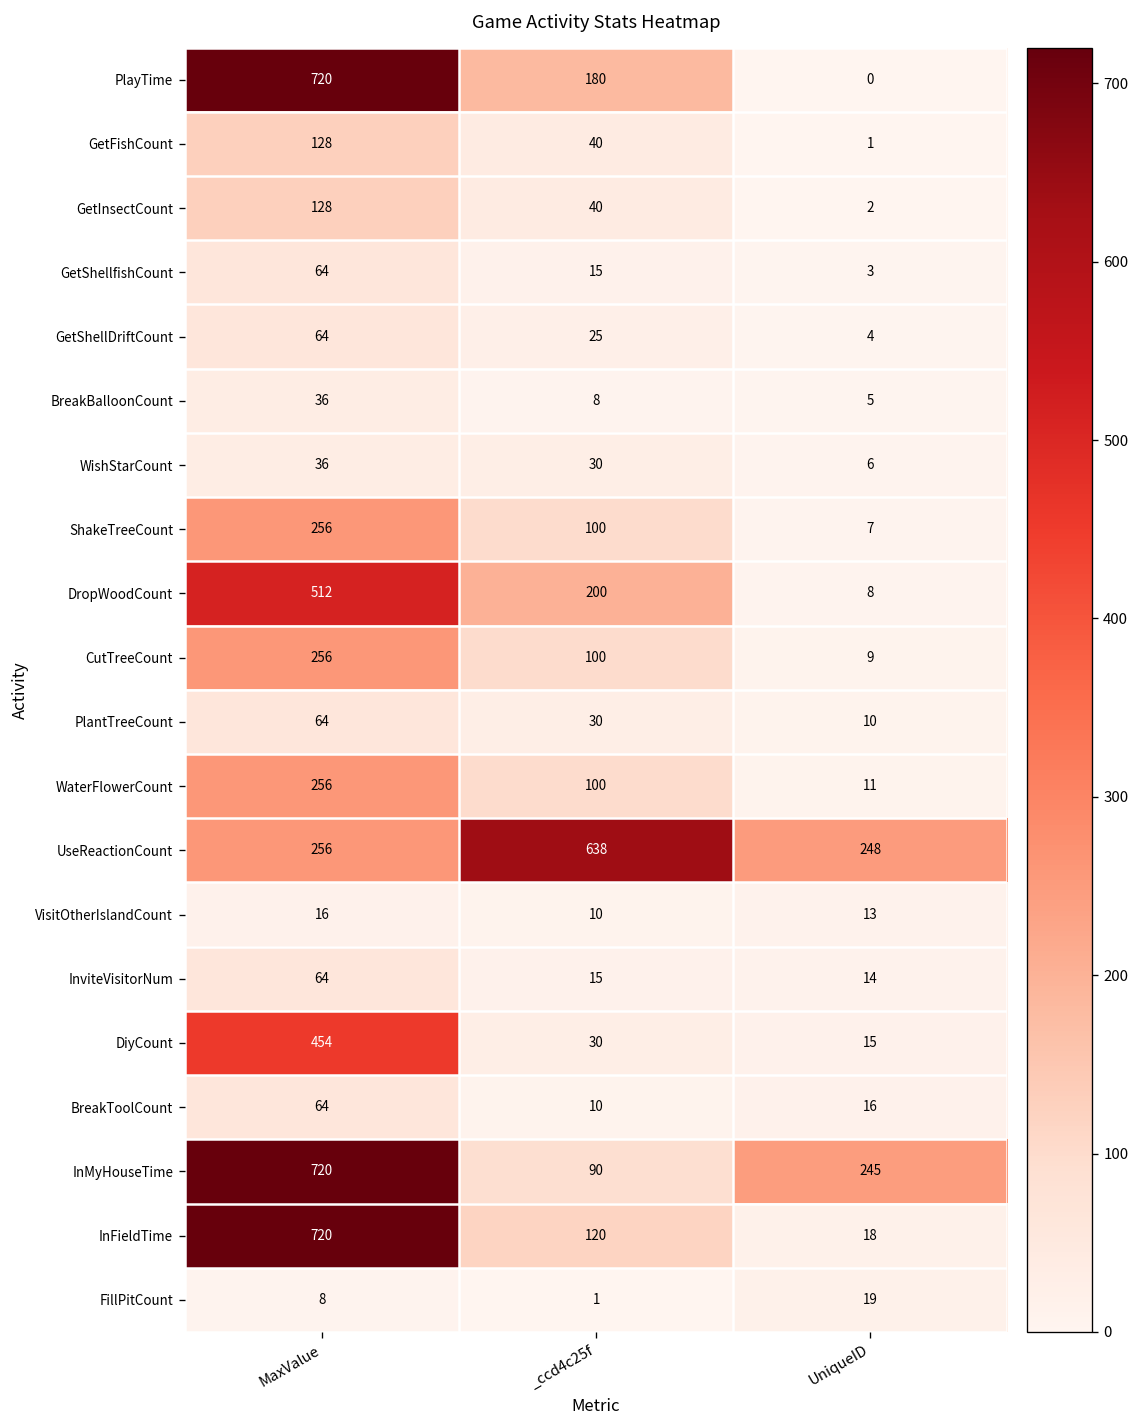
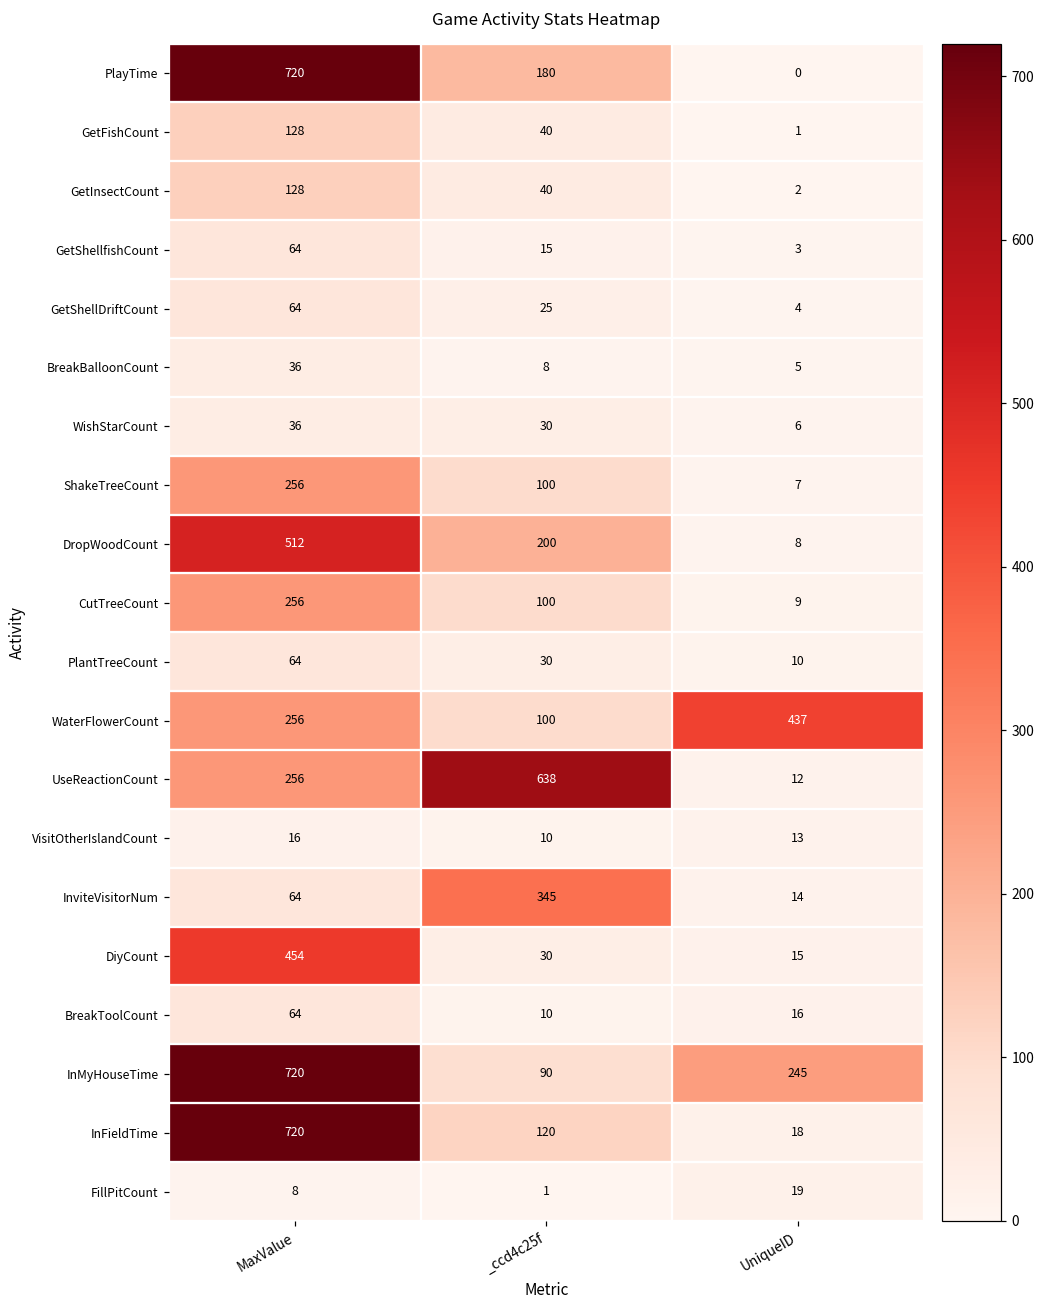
  {
    "PlayTime": {
      "MaxValue": 720,
      "_ccd4c25f": 180,
      "UniqueID": 0
    },
    "GetFishCount": {
      "MaxValue": 128,
      "_ccd4c25f": 40,
      "UniqueID": 1
    },
    "GetInsectCount": {
      "MaxValue": 128,
      "_ccd4c25f": 40,
      "UniqueID": 2
    },
    "GetShellfishCount": {
      "MaxValue": 64,
      "_ccd4c25f": 15,
      "UniqueID": 3
    },
    "GetShellDriftCount": {
      "MaxValue": 64,
      "_ccd4c25f": 25,
      "UniqueID": 4
    },
    "BreakBalloonCount": {
      "MaxValue": 36,
      "_ccd4c25f": 8,
      "UniqueID": 5
    },
    "WishStarCount": {
      "MaxValue": 36,
      "_ccd4c25f": 30,
      "UniqueID": 6
    },
    "ShakeTreeCount": {
      "MaxValue": 256,
      "_ccd4c25f": 100,
      "UniqueID": 7
    },
    "DropWoodCount": {
      "MaxValue": 512,
      "_ccd4c25f": 200,
      "UniqueID": 8
    },
    "CutTreeCount": {
      "MaxValue": 256,
      "_ccd4c25f": 100,
      "UniqueID": 9
    },
    "PlantTreeCount": {
      "MaxValue": 64,
      "_ccd4c25f": 30,
      "UniqueID": 10
    },
    "WaterFlowerCount": {
      "MaxValue": 256,
      "_ccd4c25f": 100,
-     "UniqueID": 11
+     "UniqueID": 437
    },
    "UseReactionCount": {
      "MaxValue": 256,
      "_ccd4c25f": 638,
-     "UniqueID": 248
+     "UniqueID": 12
    },
    "VisitOtherIslandCount": {
      "MaxValue": 16,
      "_ccd4c25f": 10,
      "UniqueID": 13
    },
    "InviteVisitorNum": {
      "MaxValue": 64,
-     "_ccd4c25f": 15,
+     "_ccd4c25f": 345,
      "UniqueID": 14
    },
    "DiyCount": {
      "MaxValue": 454,
      "_ccd4c25f": 30,
      "UniqueID": 15
    },
    "BreakToolCount": {
      "MaxValue": 64,
      "_ccd4c25f": 10,
      "UniqueID": 16
    },
    "InMyHouseTime": {
      "MaxValue": 720,
      "_ccd4c25f": 90,
      "UniqueID": 245
    },
    "InFieldTime": {
      "MaxValue": 720,
      "_ccd4c25f": 120,
      "UniqueID": 18
    },
    "FillPitCount": {
      "MaxValue": 8,
      "_ccd4c25f": 1,
      "UniqueID": 19
    }
  }
